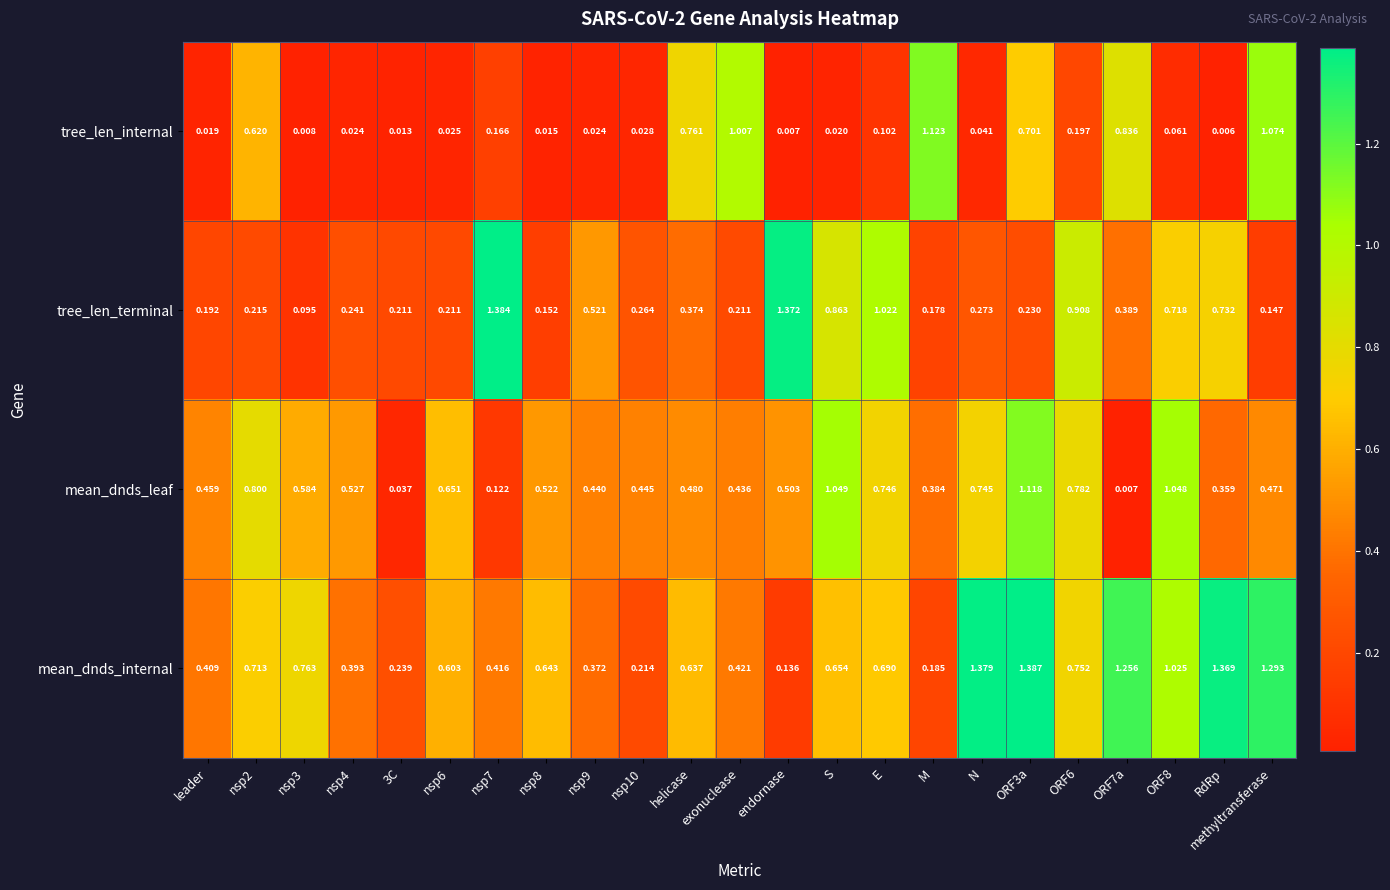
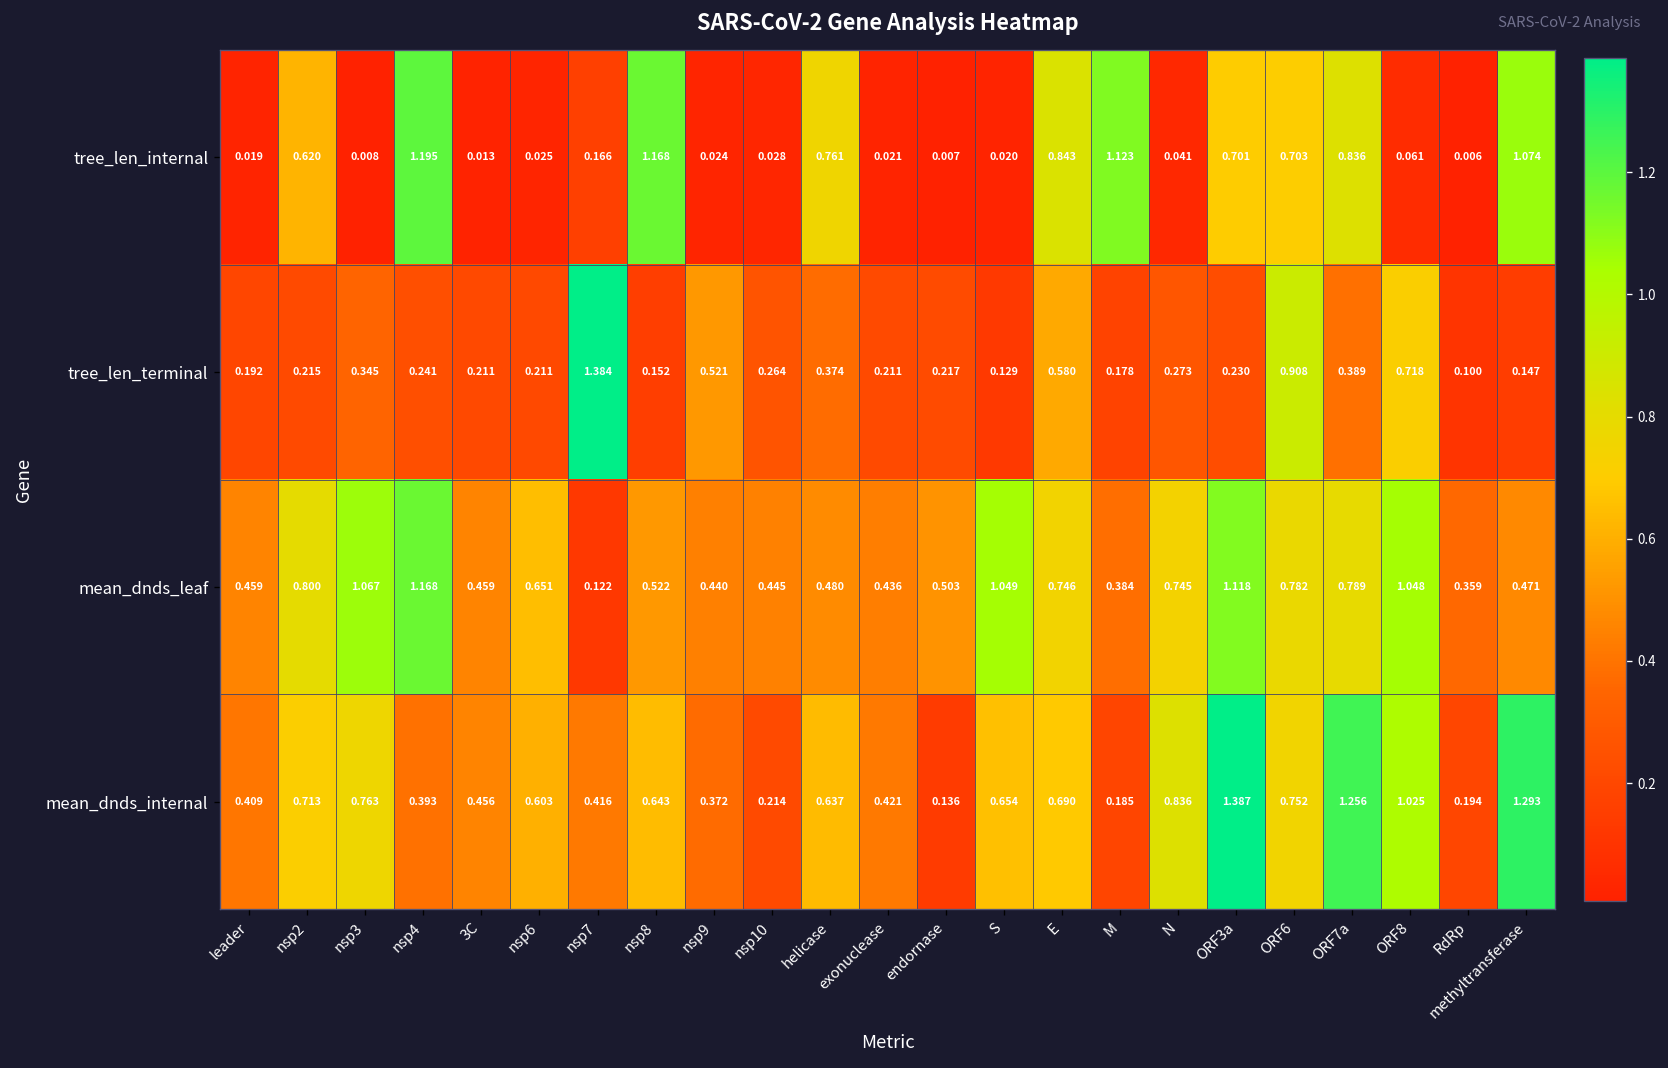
  {
    "tree_len_internal": {
      "leader": 0.019,
      "nsp2": 0.620,
      "nsp3": 0.008,
-     "nsp4": 0.024,
+     "nsp4": 1.195,
      "3C": 0.013,
      "nsp6": 0.025,
      "nsp7": 0.166,
-     "nsp8": 0.015,
+     "nsp8": 1.168,
      "nsp9": 0.024,
      "nsp10": 0.028,
      "helicase": 0.761,
-     "exonuclease": 1.007,
+     "exonuclease": 0.021,
      "endornase": 0.007,
      "S": 0.020,
-     "E": 0.102,
+     "E": 0.843,
      "M": 1.123,
      "N": 0.041,
      "ORF3a": 0.701,
-     "ORF6": 0.197,
+     "ORF6": 0.703,
      "ORF7a": 0.836,
      "ORF8": 0.061,
      "RdRp": 0.006,
      "methyltransferase": 1.074
    },
    "tree_len_terminal": {
      "leader": 0.192,
      "nsp2": 0.215,
-     "nsp3": 0.095,
+     "nsp3": 0.345,
      "nsp4": 0.241,
      "3C": 0.211,
      "nsp6": 0.211,
      "nsp7": 1.384,
      "nsp8": 0.152,
      "nsp9": 0.521,
      "nsp10": 0.264,
      "helicase": 0.374,
      "exonuclease": 0.211,
-     "endornase": 1.372,
-     "S": 0.863,
-     "E": 1.022,
+     "endornase": 0.217,
+     "S": 0.129,
+     "E": 0.580,
      "M": 0.178,
      "N": 0.273,
      "ORF3a": 0.230,
      "ORF6": 0.908,
      "ORF7a": 0.389,
      "ORF8": 0.718,
-     "RdRp": 0.732,
+     "RdRp": 0.100,
      "methyltransferase": 0.147
    },
    "mean_dnds_leaf": {
      "leader": 0.459,
      "nsp2": 0.800,
-     "nsp3": 0.584,
-     "nsp4": 0.527,
-     "3C": 0.037,
+     "nsp3": 1.067,
+     "nsp4": 1.168,
+     "3C": 0.459,
      "nsp6": 0.651,
      "nsp7": 0.122,
      "nsp8": 0.522,
      "nsp9": 0.440,
      "nsp10": 0.445,
      "helicase": 0.480,
      "exonuclease": 0.436,
      "endornase": 0.503,
      "S": 1.049,
      "E": 0.746,
      "M": 0.384,
      "N": 0.745,
      "ORF3a": 1.118,
      "ORF6": 0.782,
-     "ORF7a": 0.007,
+     "ORF7a": 0.789,
      "ORF8": 1.048,
      "RdRp": 0.359,
      "methyltransferase": 0.471
    },
    "mean_dnds_internal": {
      "leader": 0.409,
      "nsp2": 0.713,
      "nsp3": 0.763,
      "nsp4": 0.393,
-     "3C": 0.239,
+     "3C": 0.456,
      "nsp6": 0.603,
      "nsp7": 0.416,
      "nsp8": 0.643,
      "nsp9": 0.372,
      "nsp10": 0.214,
      "helicase": 0.637,
      "exonuclease": 0.421,
      "endornase": 0.136,
      "S": 0.654,
      "E": 0.690,
      "M": 0.185,
-     "N": 1.379,
+     "N": 0.836,
      "ORF3a": 1.387,
      "ORF6": 0.752,
      "ORF7a": 1.256,
      "ORF8": 1.025,
-     "RdRp": 1.369,
+     "RdRp": 0.194,
      "methyltransferase": 1.293
    }
  }
